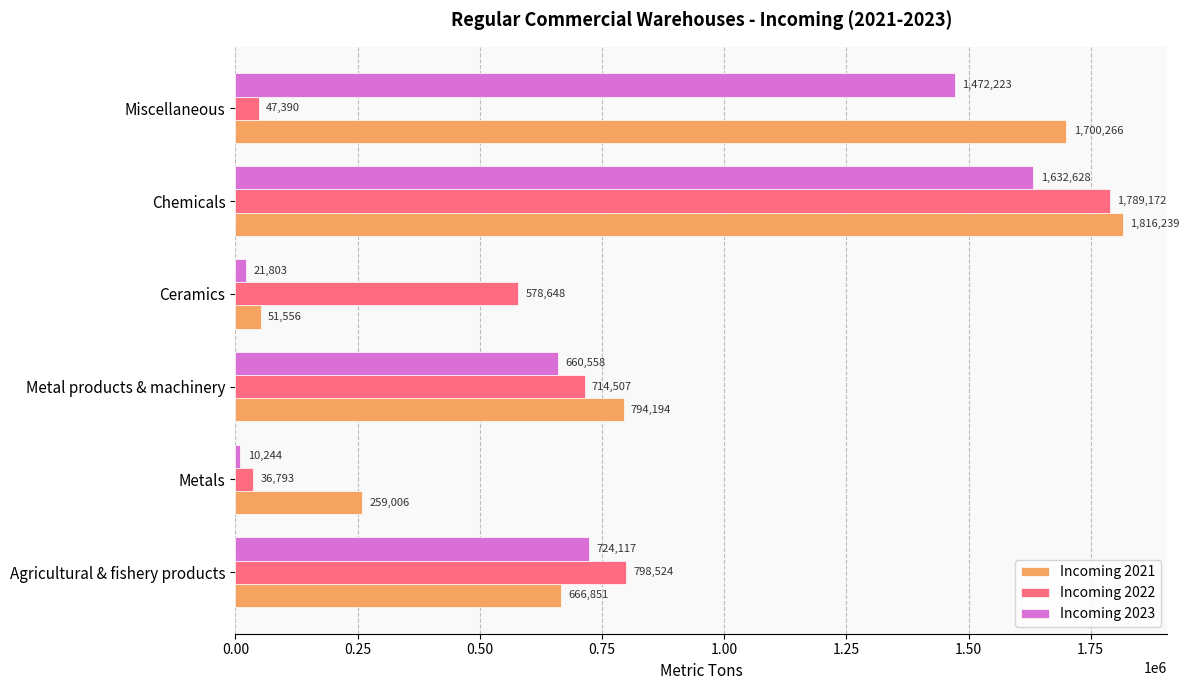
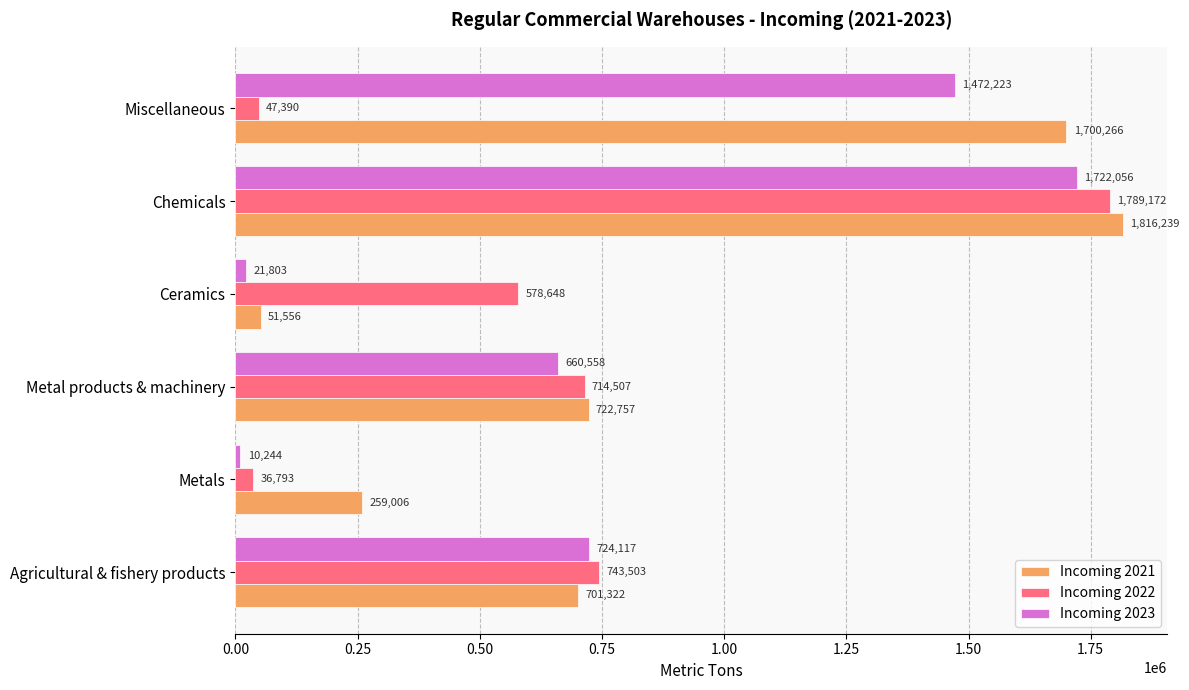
  {
    "Incoming 2021": {
      "Miscellaneous": "1,700,266",
      "Chemicals": "1,816,239",
      "Ceramics": "51,556",
-     "Metal products & machinery": "794,194",
+     "Metal products & machinery": "722,757",
      "Metals": "259,006",
-     "Agricultural & fishery products": "666,851"
+     "Agricultural & fishery products": "701,322"
    },
    "Incoming 2022": {
      "Miscellaneous": "47,390",
      "Chemicals": "1,789,172",
      "Ceramics": "578,648",
      "Metal products & machinery": "714,507",
      "Metals": "36,793",
-     "Agricultural & fishery products": "798,524"
+     "Agricultural & fishery products": "743,503"
    },
    "Incoming 2023": {
      "Miscellaneous": "1,472,223",
-     "Chemicals": "1,632,628",
+     "Chemicals": "1,722,056",
      "Ceramics": "21,803",
      "Metal products & machinery": "660,558",
      "Metals": "10,244",
      "Agricultural & fishery products": "724,117"
    }
  }
